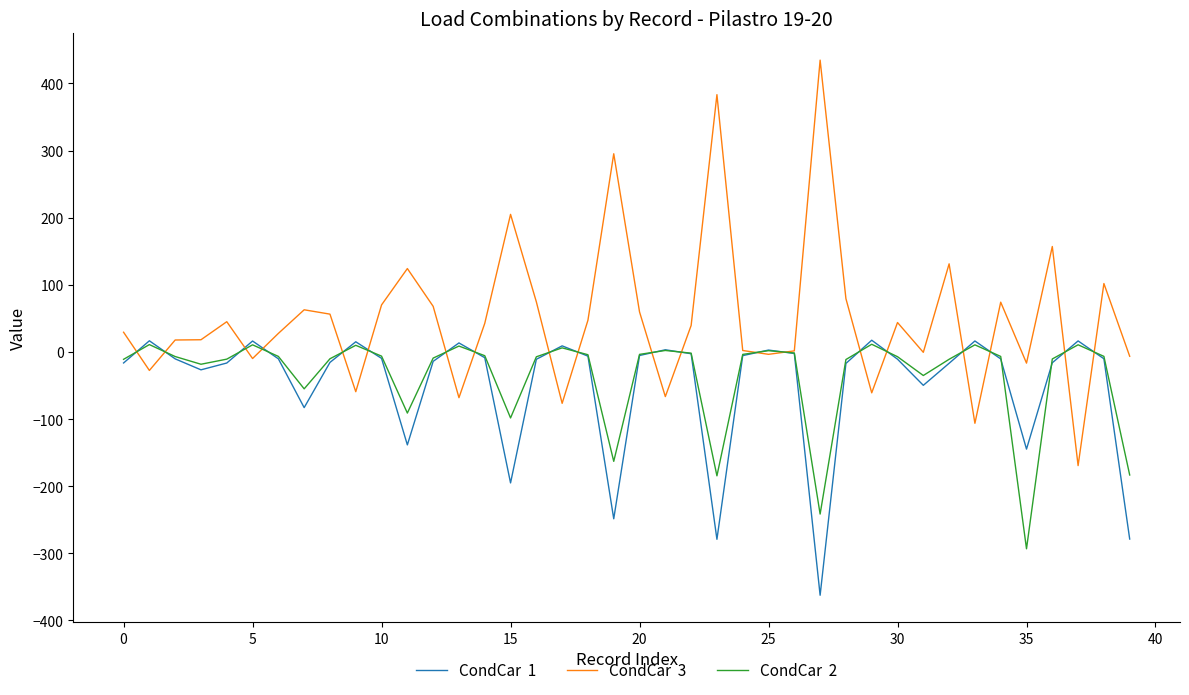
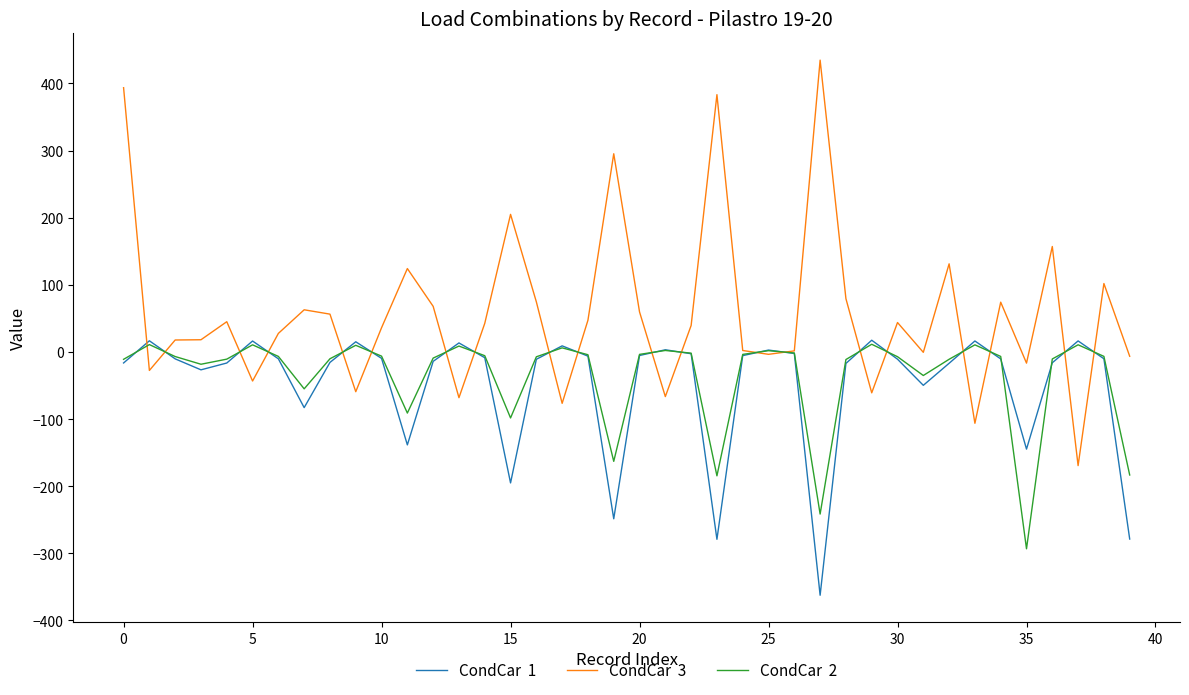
  {
    "CondCar 1": {
      "0": -20,
      "5": 20,
      "15": -200,
      "35": -140
    },
    "CondCar 3": {
-     "0": 30,
-     "5": -10,
-     "10": 70,
+     "0": 390,
+     "5": -40,
+     "10": 40,
      "15": 200,
      "20": 60,
      "25": 0,
      "30": 40,
      "35": -20
    },
    "CondCar 2": {
      "0": -10,
      "5": 10,
      "15": -100,
      "35": -290
    }
  }
